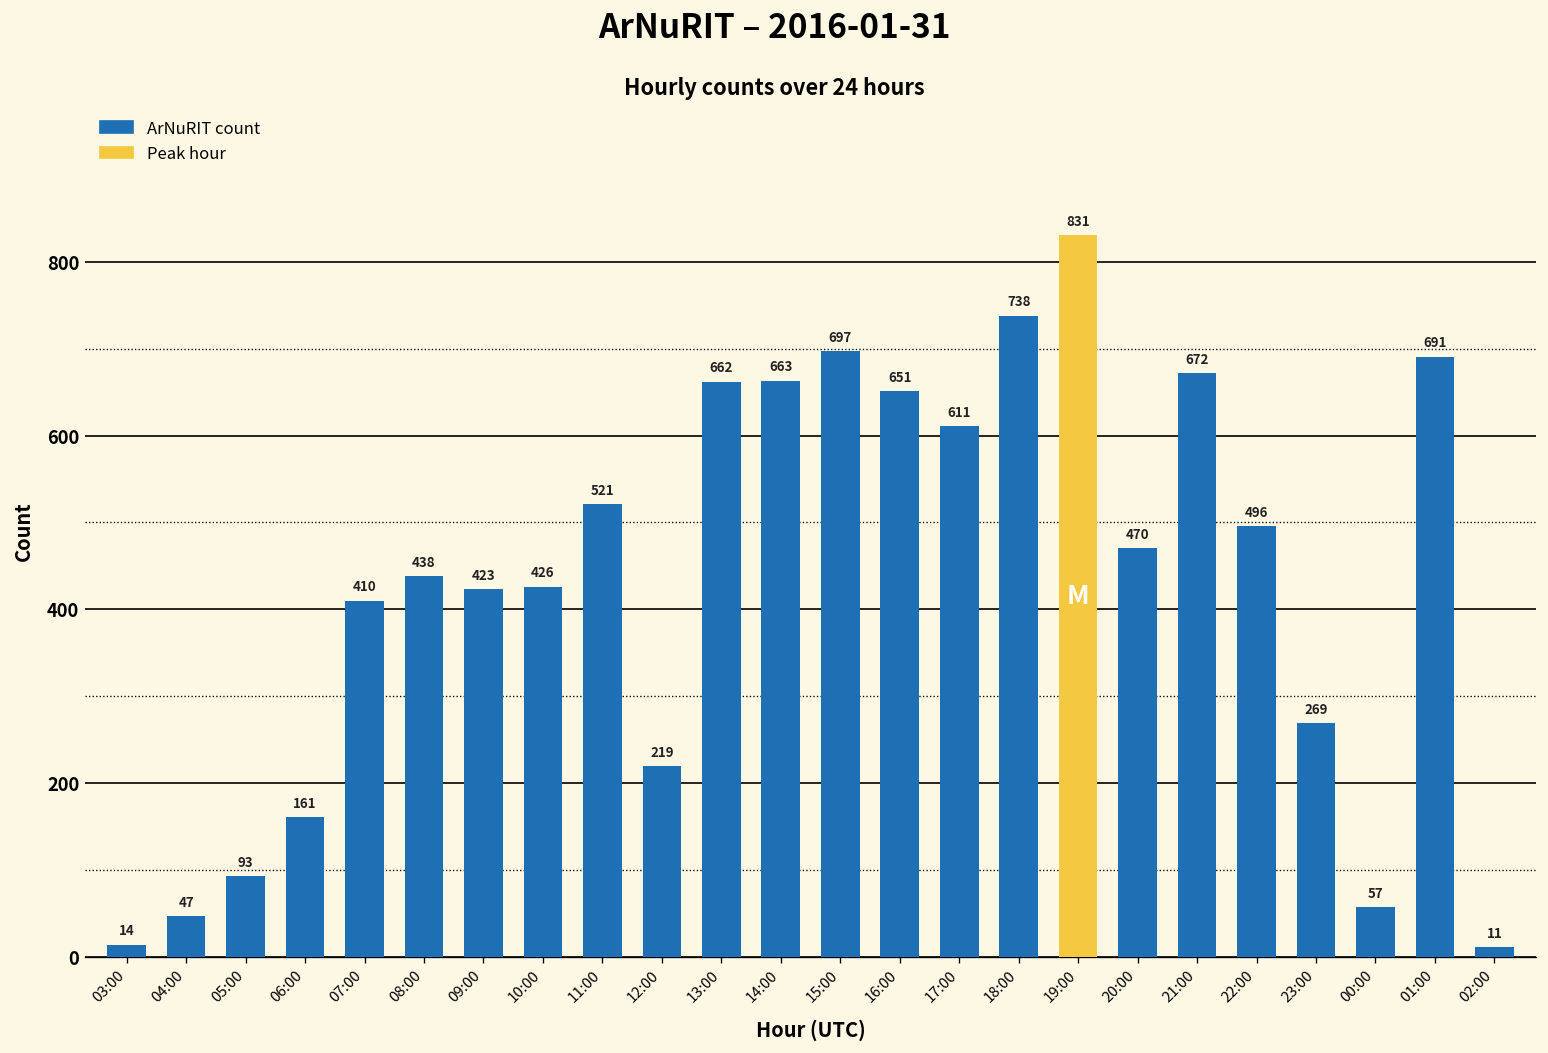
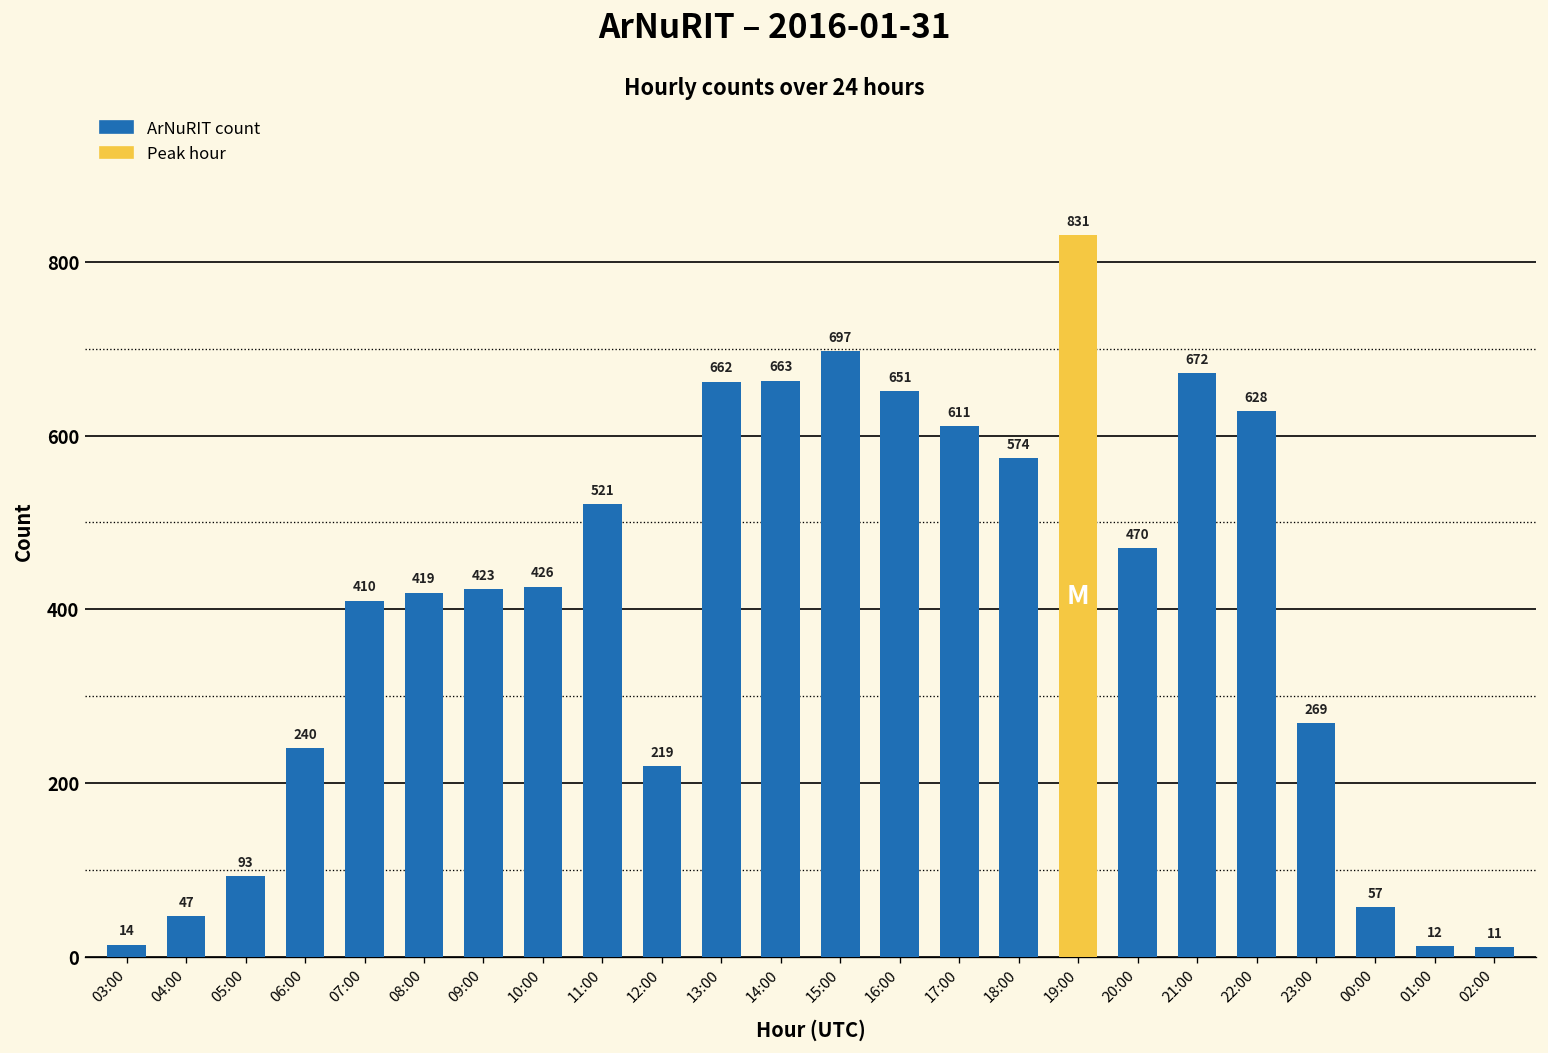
  {
    "03:00": 14,
    "04:00": 47,
    "05:00": 93,
-   "06:00": 161,
+   "06:00": 240,
    "07:00": 410,
-   "08:00": 438,
+   "08:00": 419,
    "09:00": 423,
    "10:00": 426,
    "11:00": 521,
    "12:00": 219,
    "13:00": 662,
    "14:00": 663,
    "15:00": 697,
    "16:00": 651,
    "17:00": 611,
-   "18:00": 738,
+   "18:00": 574,
    "19:00": 831,
    "20:00": 470,
    "21:00": 672,
-   "22:00": 496,
+   "22:00": 628,
    "23:00": 269,
    "00:00": 57,
-   "01:00": 691,
+   "01:00": 12,
    "02:00": 11
  }
